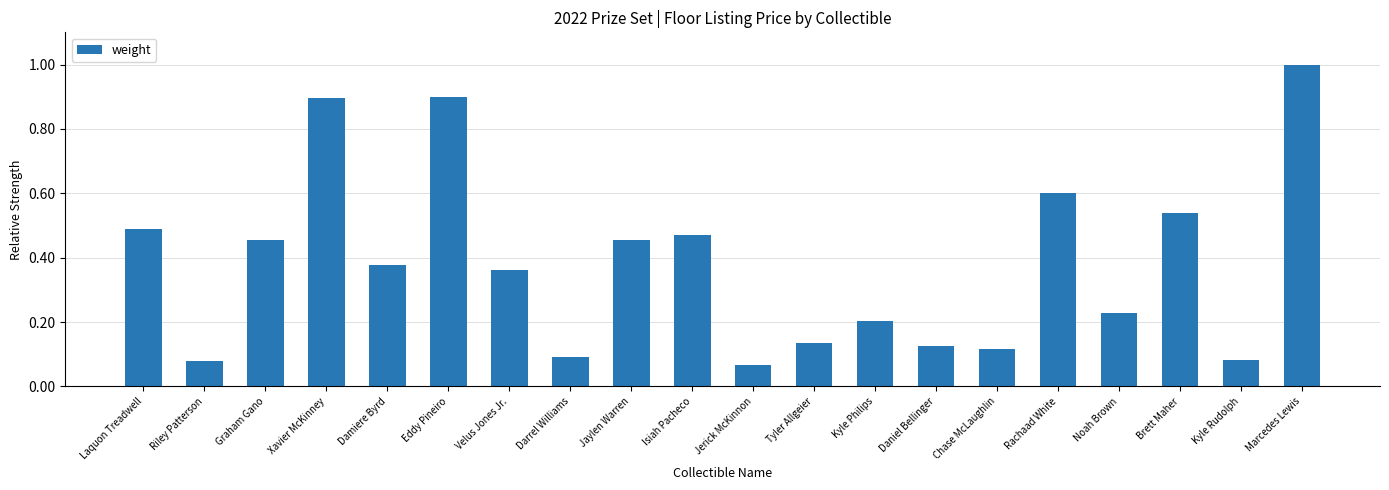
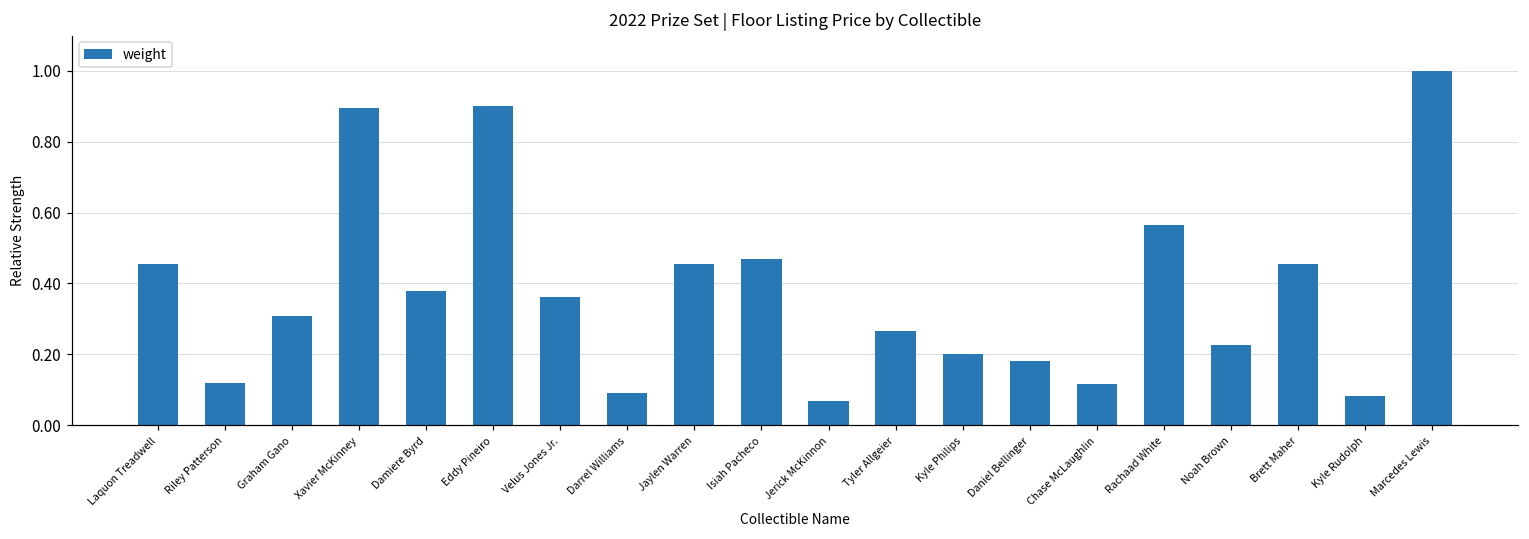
  {
-   "Laquon Treadwell": 0.49,
-   "Riley Patterson": 0.08,
-   "Graham Gano": 0.45,
+   "Laquon Treadwell": 0.45,
+   "Riley Patterson": 0.12,
+   "Graham Gano": 0.31,
    "Xavier McKinney": 0.90,
    "Damiere Byrd": 0.38,
    "Eddy Pineiro": 0.90,
    "Velus Jones Jr.": 0.36,
    "Darrel Williams": 0.09,
    "Jaylen Warren": 0.45,
    "Isiah Pacheco": 0.47,
    "Jerick McKinnon": 0.07,
-   "Tyler Allgeier": 0.14,
+   "Tyler Allgeier": 0.26,
    "Kyle Philips": 0.20,
-   "Daniel Bellinger": 0.13,
+   "Daniel Bellinger": 0.18,
    "Chase McLaughlin": 0.12,
-   "Rachaad White": 0.60,
+   "Rachaad White": 0.57,
    "Noah Brown": 0.23,
-   "Brett Maher": 0.54,
+   "Brett Maher": 0.45,
    "Kyle Rudolph": 0.08,
    "Marcedes Lewis": 1.00
  }
